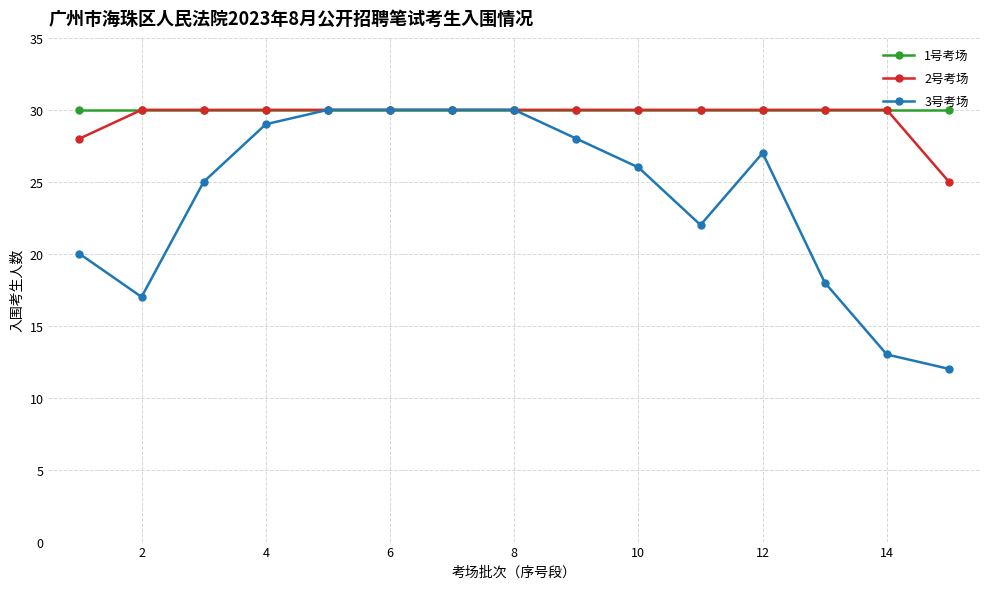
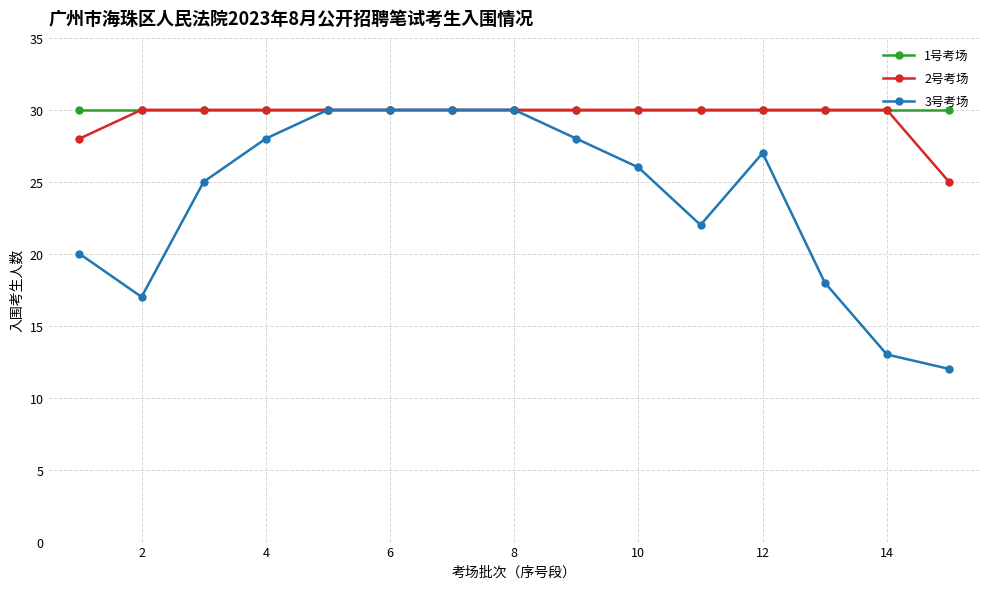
  {
    "3号考场": {
      "2": 17,
-     "4": 29,
+     "4": 28,
      "10": 26,
      "12": 27,
      "14": 13
    }
  }
